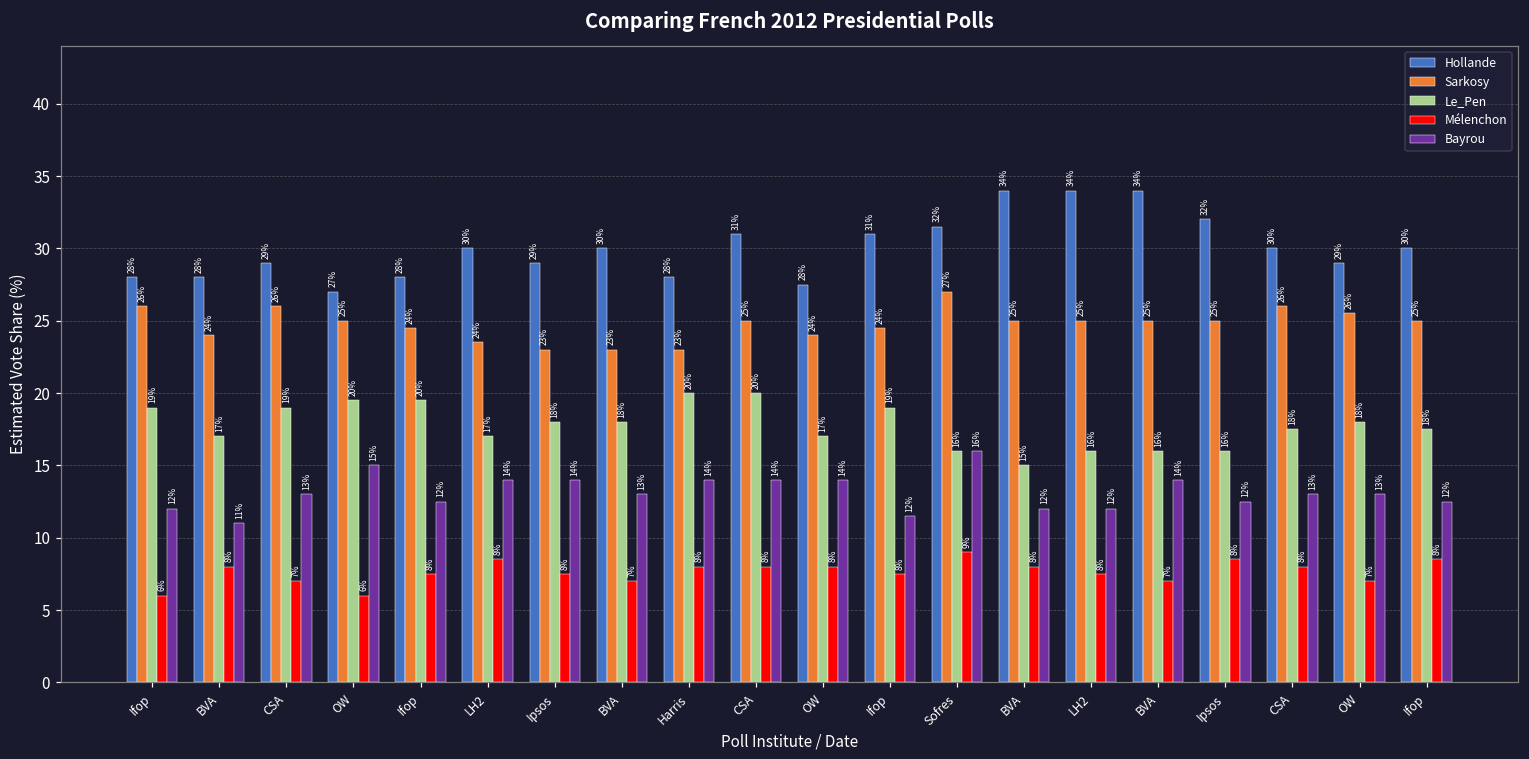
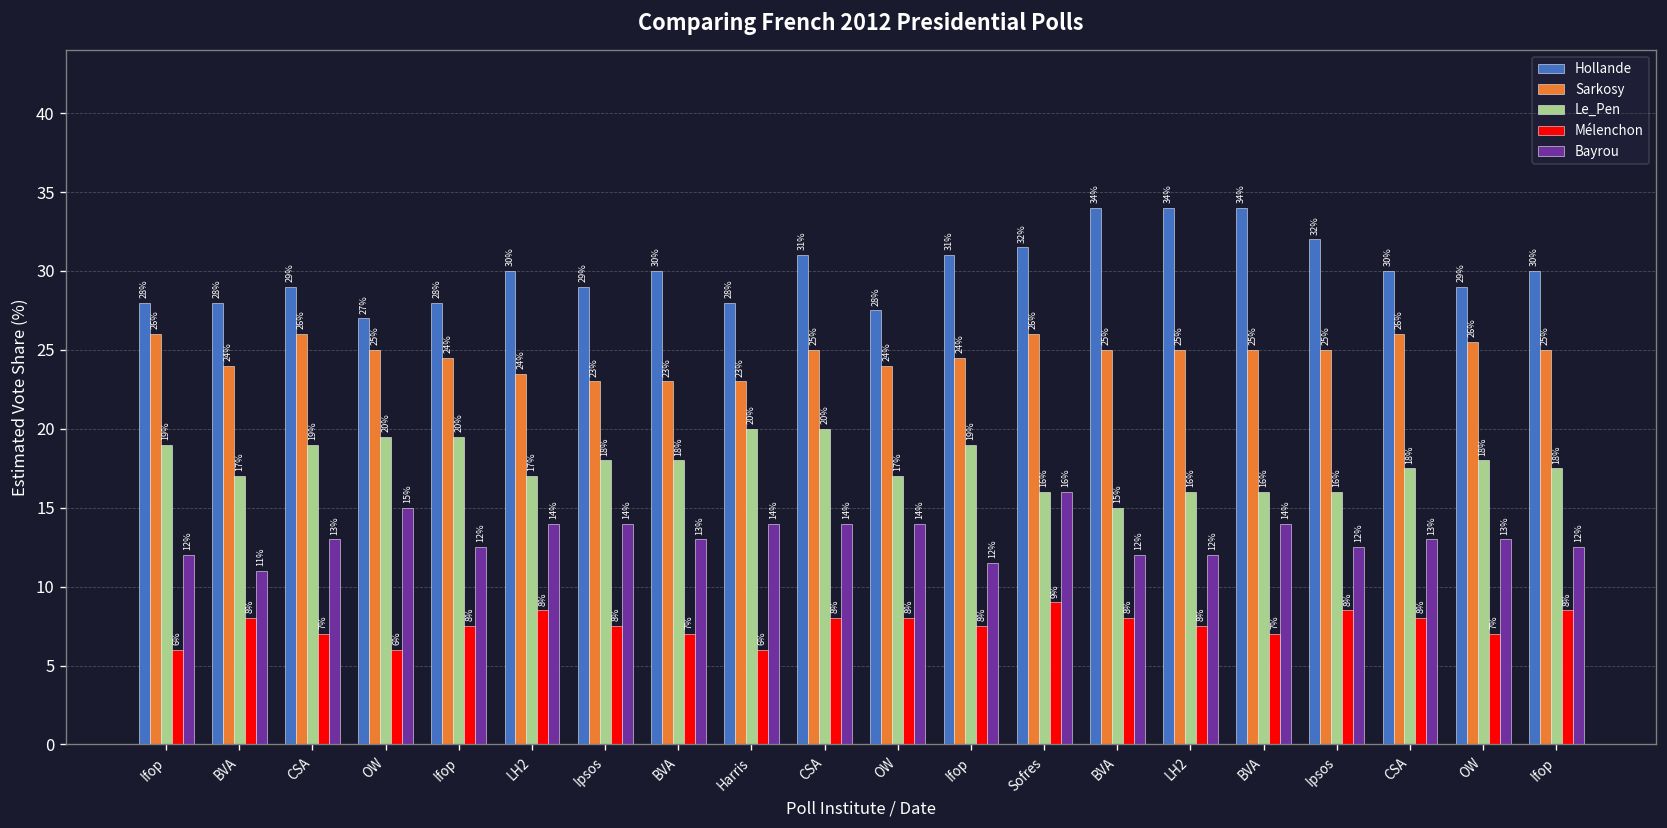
  {
    "Hollande": {
      "Harris": "28%",
      "Sofres": "32%"
    },
    "Sarkosy": {
      "Harris": "23%",
-     "Sofres": "27%"
+     "Sofres": "26%"
    },
    "Le_Pen": {
      "Harris": "20%",
      "Sofres": "16%"
    },
    "Mélenchon": {
-     "Harris": "8%",
+     "Harris": "6%",
      "Sofres": "9%"
    },
    "Bayrou": {
      "Harris": "14%",
      "Sofres": "16%"
    }
  }
